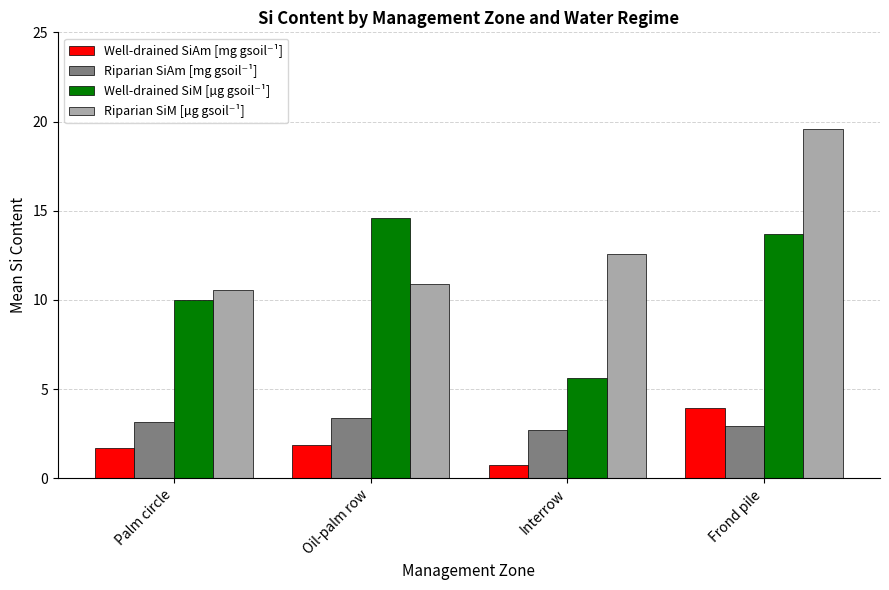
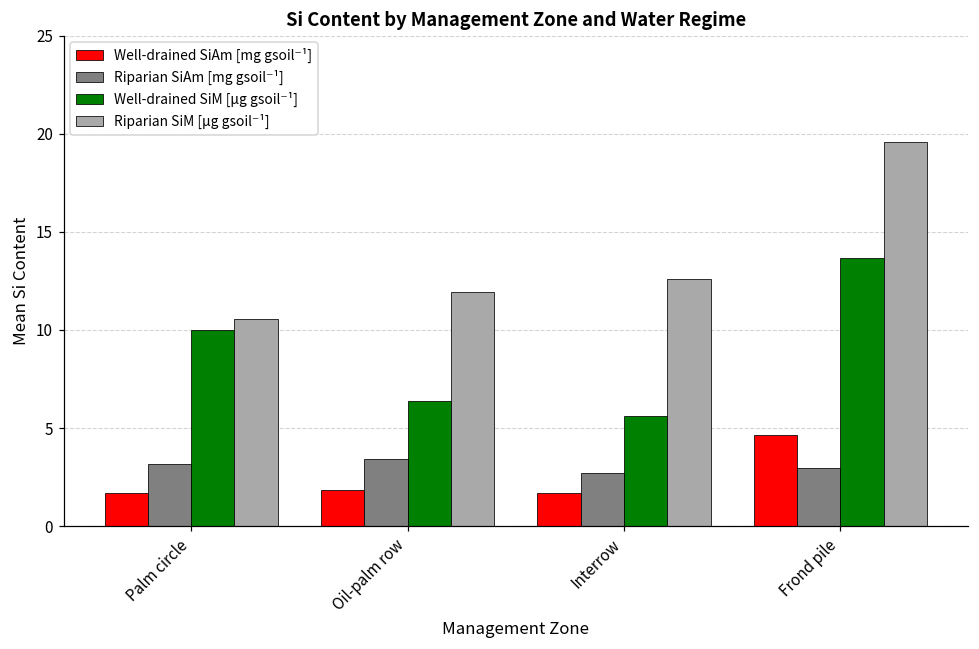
  {
    "Well-drained SiAm [mg gsoil⁻¹]": {
      "Palm circle": 1.7,
      "Oil-palm row": 1.9,
-     "Interrow": 0.8,
-     "Frond pile": 4.0
+     "Interrow": 1.7,
+     "Frond pile": 4.6
    },
    "Riparian SiAm [mg gsoil⁻¹]": {
      "Palm circle": 3.2,
      "Oil-palm row": 3.4,
      "Interrow": 2.7,
      "Frond pile": 3.0
    },
    "Well-drained SiM [µg gsoil⁻¹]": {
      "Palm circle": 10.0,
-     "Oil-palm row": 14.6,
+     "Oil-palm row": 6.4,
      "Interrow": 5.6,
      "Frond pile": 13.7
    },
    "Riparian SiM [µg gsoil⁻¹]": {
      "Palm circle": 10.6,
-     "Oil-palm row": 10.9,
+     "Oil-palm row": 11.9,
      "Interrow": 12.6,
      "Frond pile": 19.6
    }
  }
